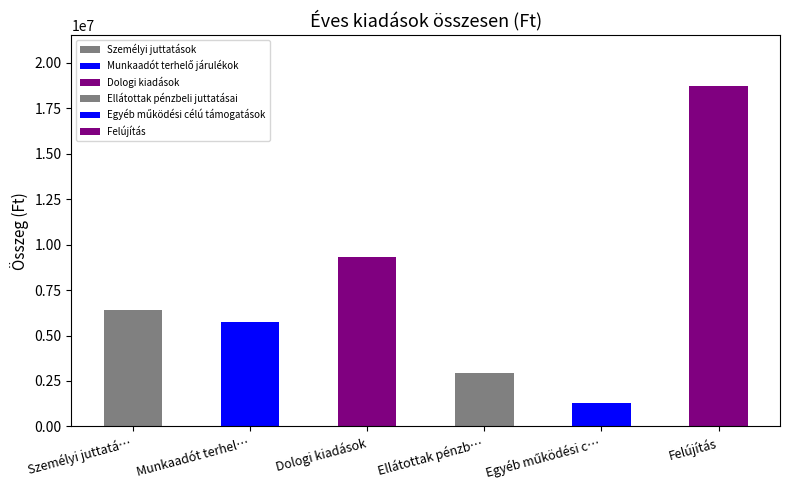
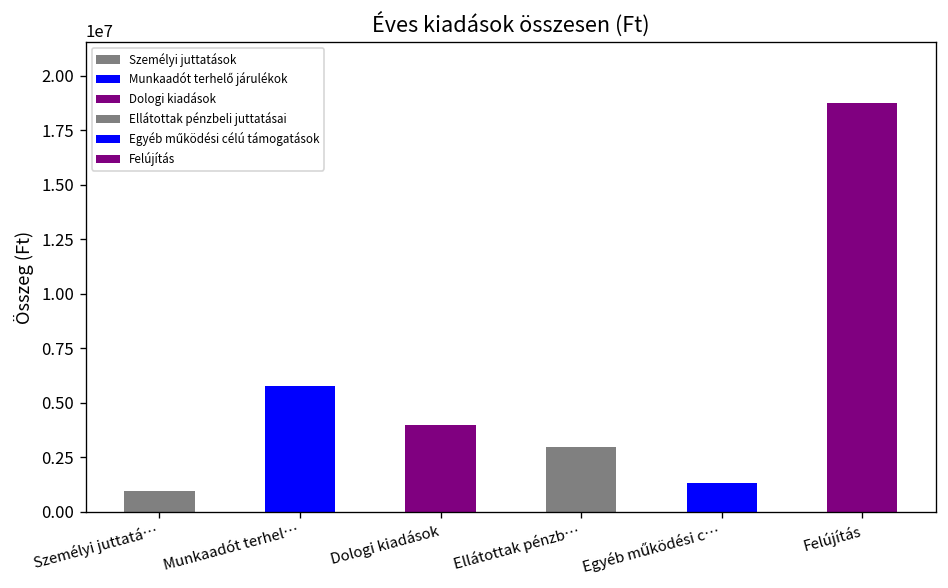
  {
-   "Személyi juttatá…": 6400000,
+   "Személyi juttatá…": 1000000,
    "Munkaadót terhel…": 5800000,
-   "Dologi kiadások": 9300000,
+   "Dologi kiadások": 4000000,
    "Ellátottak pénzb…": 3000000,
    "Egyéb működési c…": 1300000,
    "Felújítás": 18700000
  }
